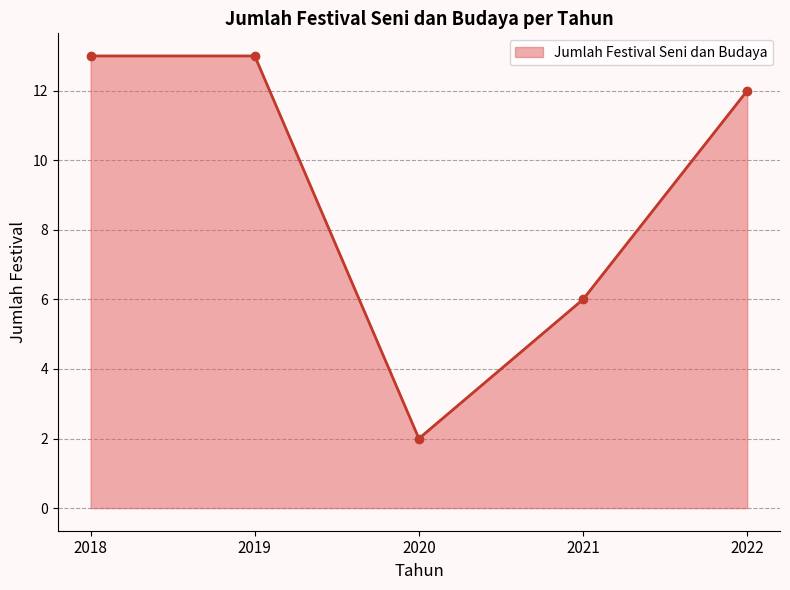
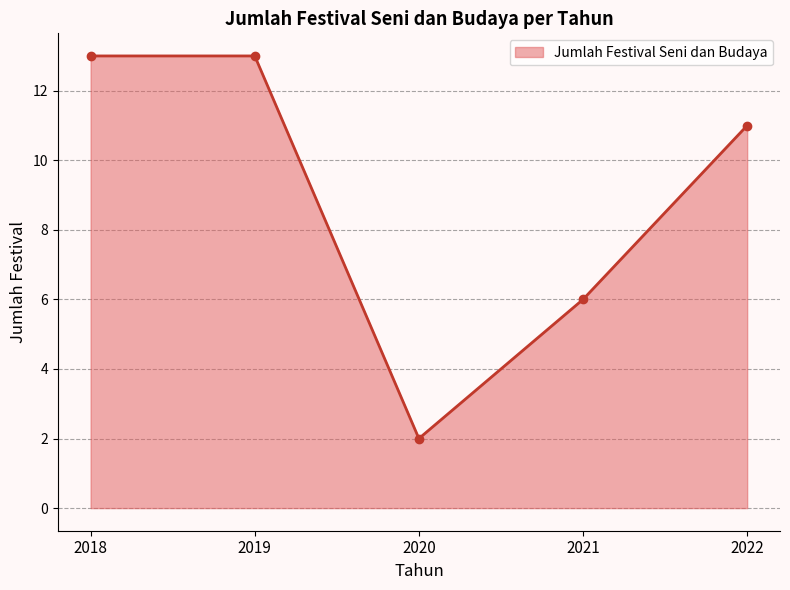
  {
    "2018": 13,
    "2019": 13,
    "2020": 2,
    "2021": 6,
-   "2022": 12
+   "2022": 11
  }
